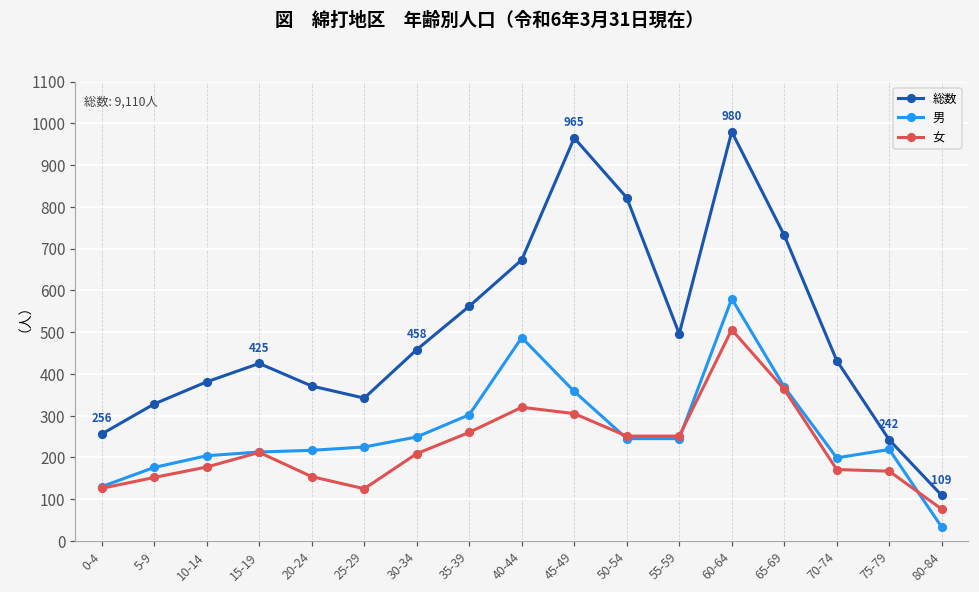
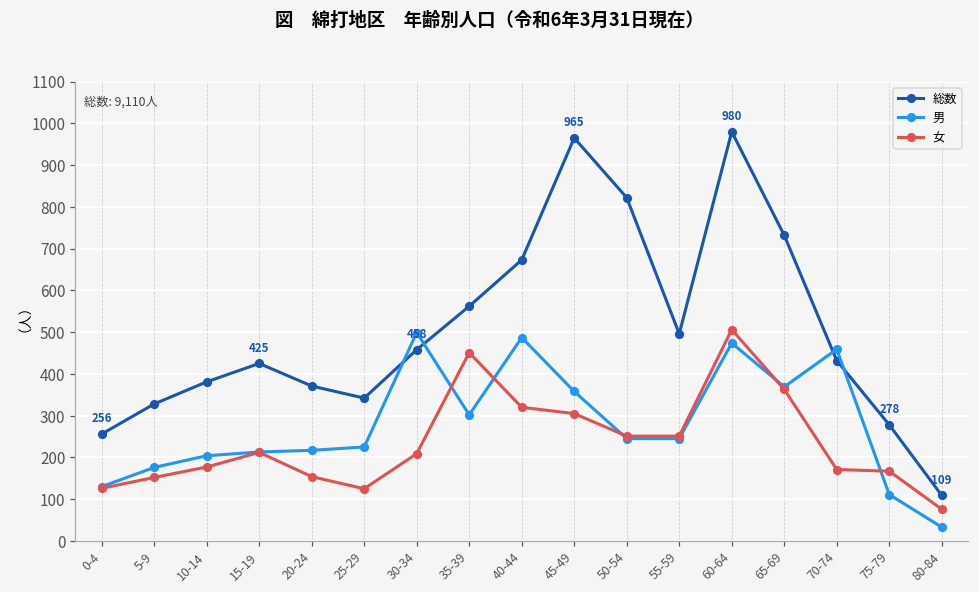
  {
    "総数": {
      "0-4": 256,
      "15-19": 425,
      "30-34": 458,
      "45-49": 965,
      "60-64": 980,
-     "75-79": 242,
+     "75-79": 278,
      "80-84": 109
    },
    "男": {
      "5-9": 180,
      "10-14": 200,
      "20-24": 220,
      "25-29": 230,
-     "30-34": 250,
+     "30-34": 500,
      "35-39": 300,
      "40-44": 490,
      "45-49": 360,
-     "60-64": 580,
-     "70-74": 200,
-     "75-79": 220,
+     "60-64": 470,
+     "70-74": 460,
+     "75-79": 110,
      "80-84": 30
    },
    "女": {
      "5-9": 150,
      "10-14": 180,
      "20-24": 150,
      "25-29": 130,
      "30-34": 210,
-     "35-39": 260,
+     "35-39": 450,
      "40-44": 320,
      "45-49": 310,
      "60-64": 510,
      "70-74": 170,
      "75-79": 170,
      "80-84": 80
    }
  }
